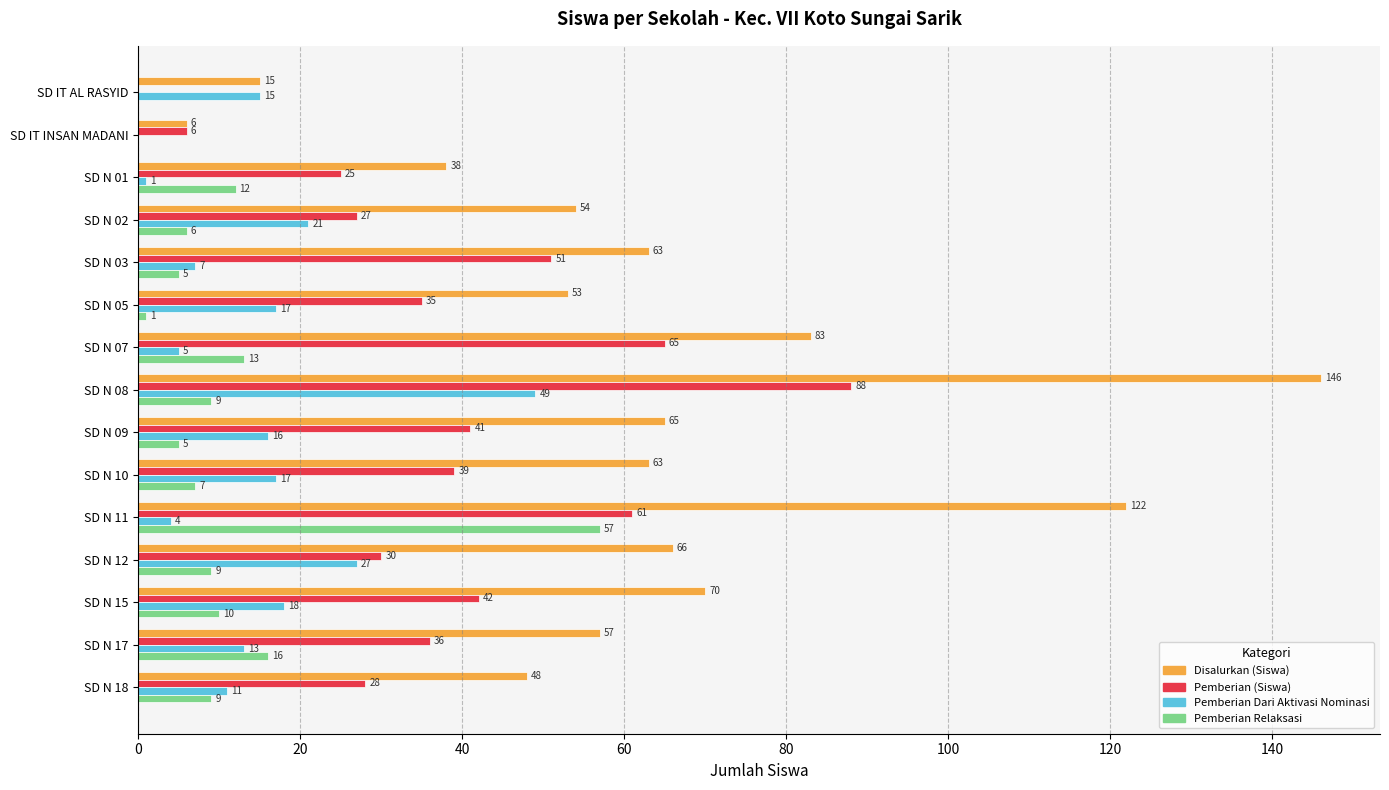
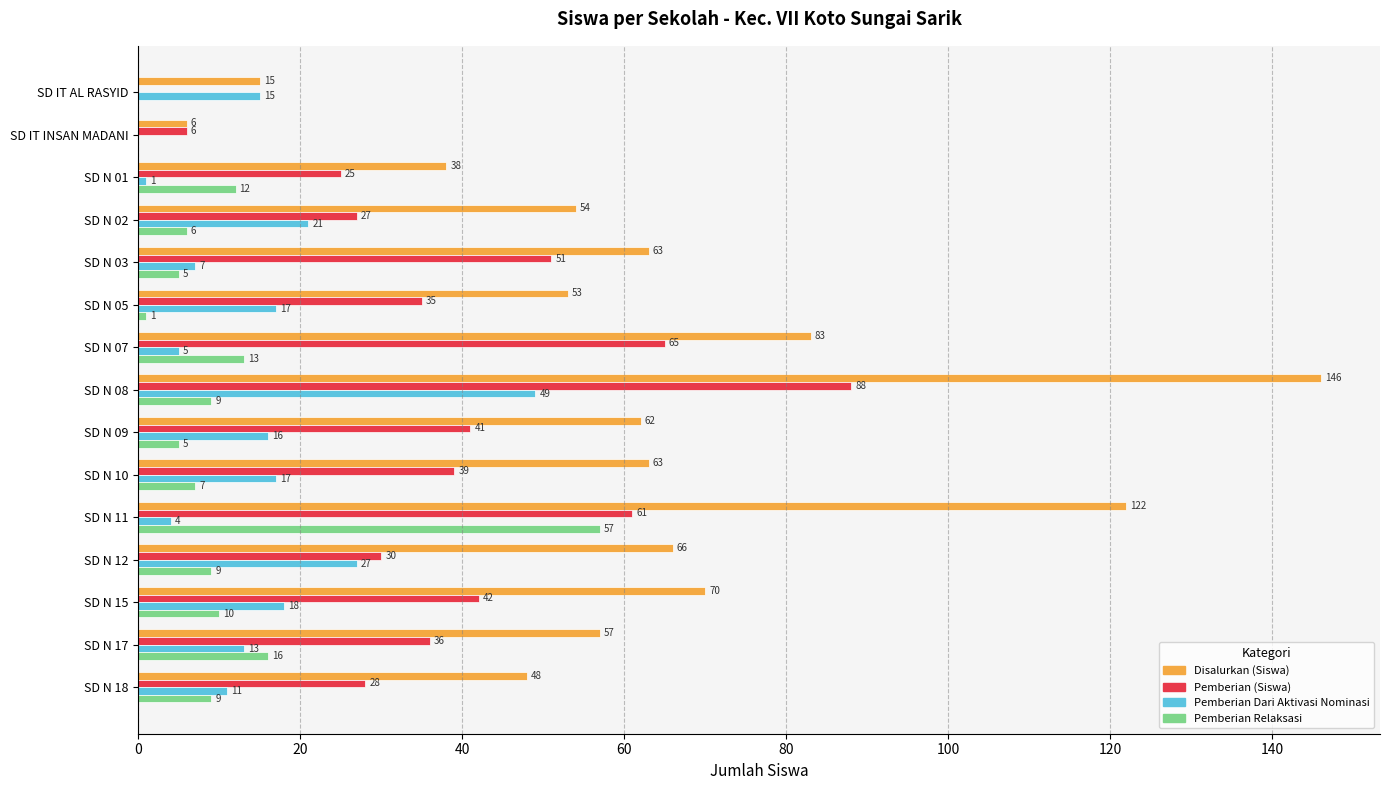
  {
    "Disalurkan (Siswa)": {
      "SD IT AL RASYID": 15,
      "SD N 01": 38,
      "SD N 02": 54,
      "SD N 03": 63,
      "SD N 05": 53,
      "SD N 07": 83,
      "SD N 08": 146,
-     "SD N 09": 65,
+     "SD N 09": 62,
      "SD N 10": 63,
      "SD N 11": 122,
      "SD N 12": 66,
      "SD N 15": 70,
      "SD N 17": 57,
      "SD N 18": 48
    },
    "Pemberian (Siswa)": {
      "SD N 01": 25,
      "SD N 02": 27,
      "SD N 03": 51,
      "SD N 05": 35,
      "SD N 07": 65,
      "SD N 08": 88,
      "SD N 09": 41,
      "SD N 10": 39,
      "SD N 11": 61,
      "SD N 12": 30,
      "SD N 15": 42,
      "SD N 17": 36,
      "SD N 18": 28
    },
    "Pemberian Dari Aktivasi Nominasi": {
      "SD IT AL RASYID": 15,
      "SD N 01": 1,
      "SD N 02": 21,
      "SD N 03": 7,
      "SD N 05": 17,
      "SD N 07": 5,
      "SD N 08": 49,
      "SD N 09": 16,
      "SD N 10": 17,
      "SD N 11": 4,
      "SD N 12": 27,
      "SD N 15": 18,
      "SD N 17": 13,
      "SD N 18": 11
    },
    "Pemberian Relaksasi": {
      "SD N 01": 12,
      "SD N 02": 6,
      "SD N 03": 5,
      "SD N 05": 1,
      "SD N 07": 13,
      "SD N 08": 9,
      "SD N 09": 5,
      "SD N 10": 7,
      "SD N 11": 57,
      "SD N 12": 9,
      "SD N 15": 10,
      "SD N 17": 16,
      "SD N 18": 9
    }
  }
